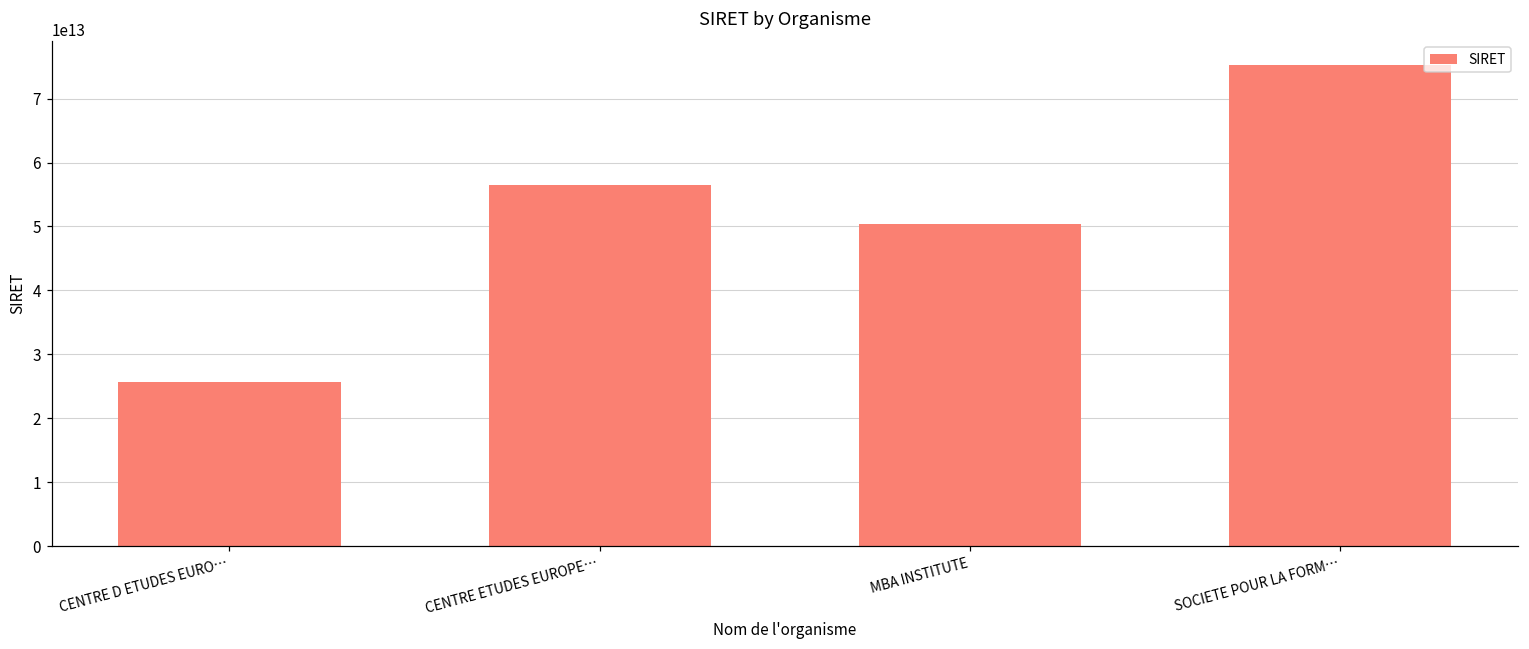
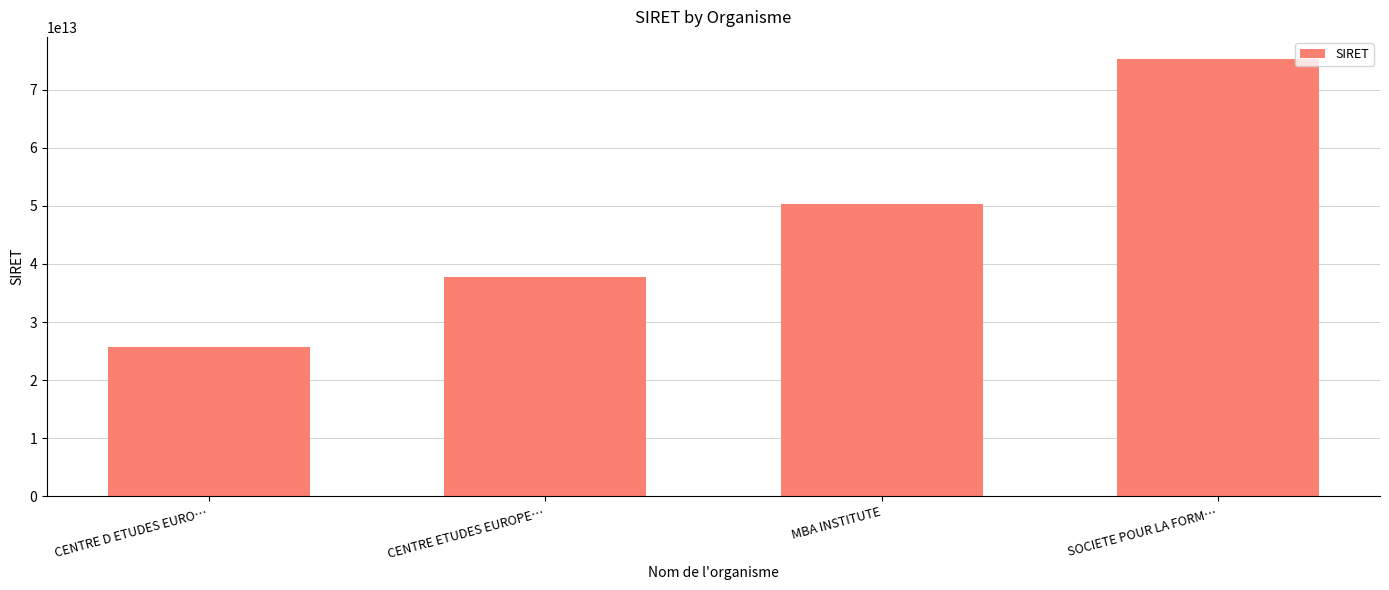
  {
    "CENTRE D ETUDES EURO…": 26000000000000,
-   "CENTRE ETUDES EUROPE…": 56000000000000,
+   "CENTRE ETUDES EUROPE…": 38000000000000,
    "MBA INSTITUTE": 50000000000000,
    "SOCIETE POUR LA FORM…": 75000000000000
  }
